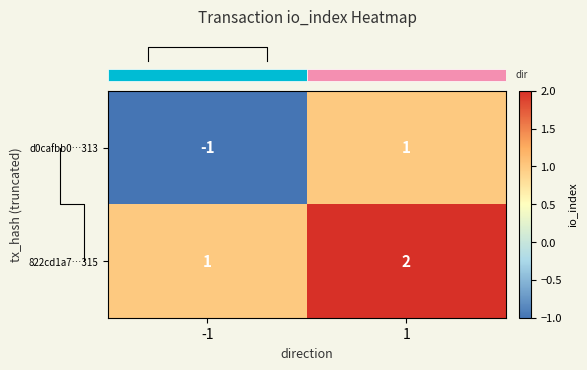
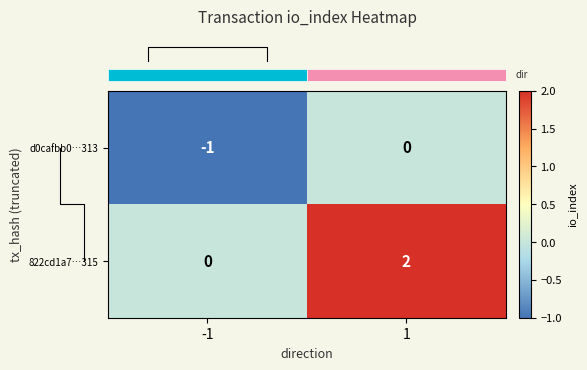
  {
    "d0cafbb0…313": {
      "-1": -1,
-     "1": 1
+     "1": 0
    },
    "822cd1a7…315": {
-     "-1": 1,
+     "-1": 0,
      "1": 2
    }
  }
